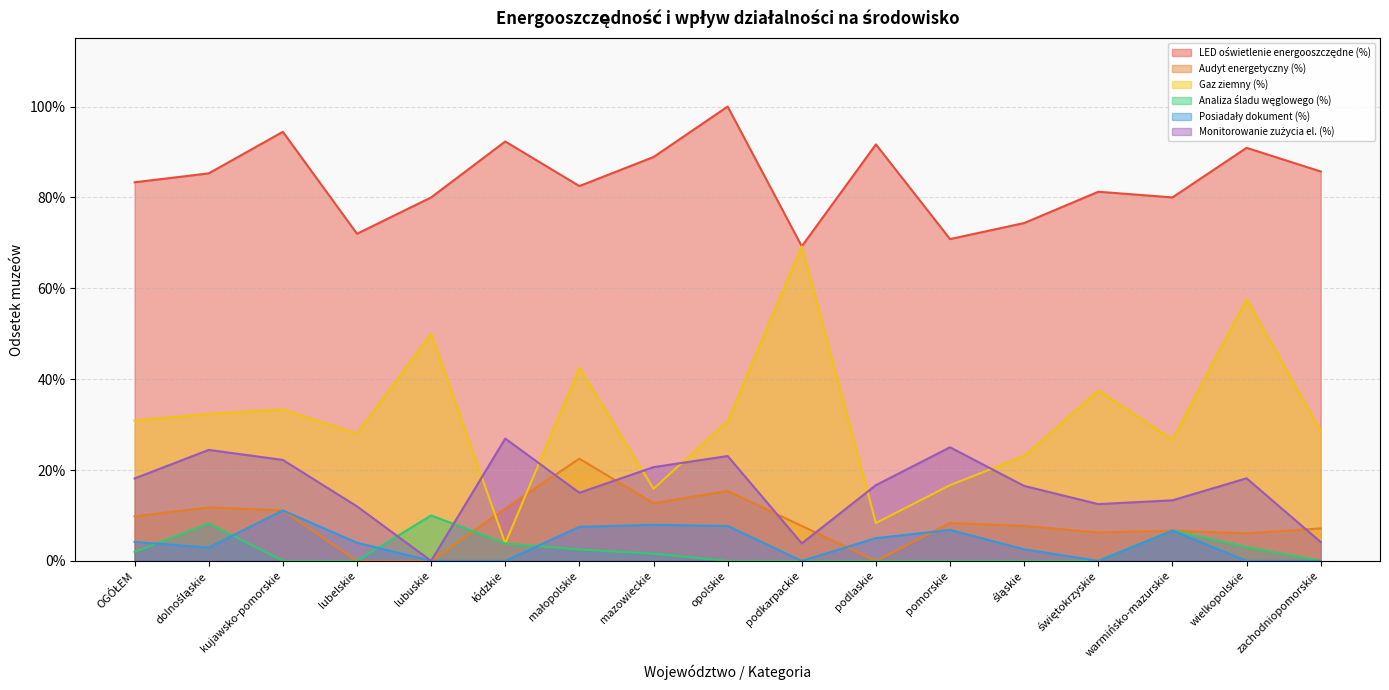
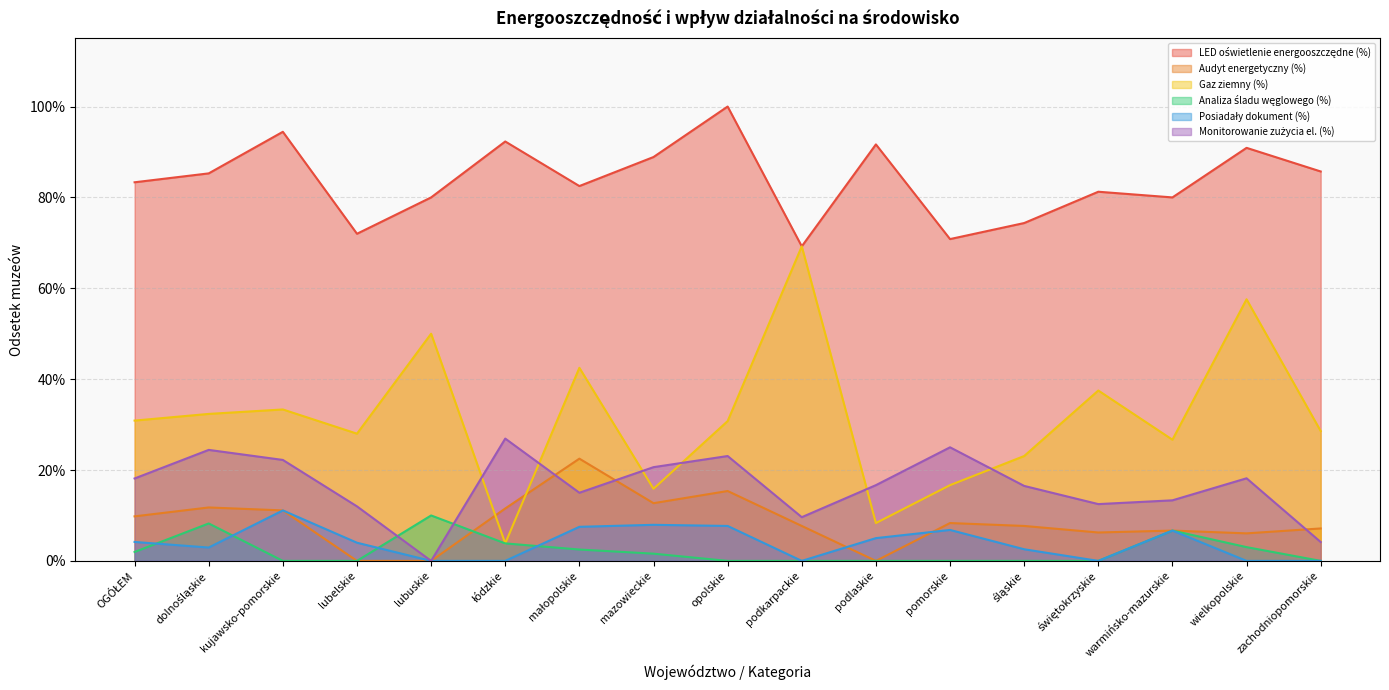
  {
    "Analiza śladu węglowego (%)": {
      "OGÓŁEM": "2%",
      "dolnośląskie": "8%",
      "kujawsko-pomorskie": "0%",
      "lubuskie": "10%",
      "małopolskie": "3%",
      "mazowieckie": "2%",
      "opolskie": "0%",
      "pomorskie": "0%",
      "śląskie": "0%",
      "wielkopolskie": "3%"
    },
    "Posiadały dokument (%)": {
      "OGÓŁEM": "4%",
      "dolnośląskie": "3%",
      "lubelskie": "4%",
      "łódzkie": "0%",
      "małopolskie": "8%",
      "mazowieckie": "8%",
      "opolskie": "8%",
      "podlaskie": "5%",
      "pomorskie": "7%",
      "śląskie": "3%",
      "wielkopolskie": "0%"
    },
    "Monitorowanie zużycia el. (%)": {
      "OGÓŁEM": "18%",
      "dolnośląskie": "24%",
      "kujawsko-pomorskie": "22%",
      "lubelskie": "12%",
      "łódzkie": "27%",
      "małopolskie": "15%",
      "mazowieckie": "21%",
      "opolskie": "23%",
-     "podkarpackie": "4%",
+     "podkarpackie": "10%",
      "podlaskie": "17%",
      "pomorskie": "25%",
      "śląskie": "17%",
      "świętokrzyskie": "13%",
      "warmińsko-mazurskie": "13%",
      "wielkopolskie": "18%",
      "zachodniopomorskie": "4%"
    }
  }
